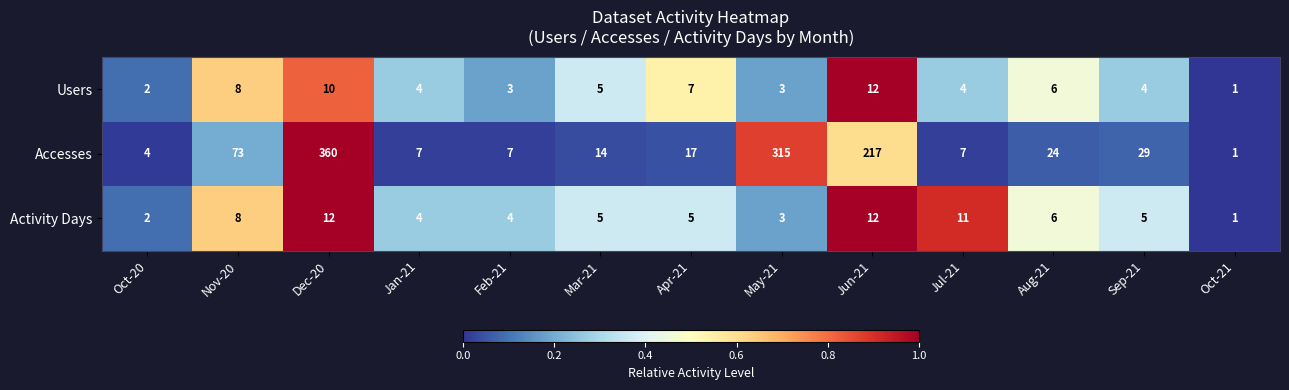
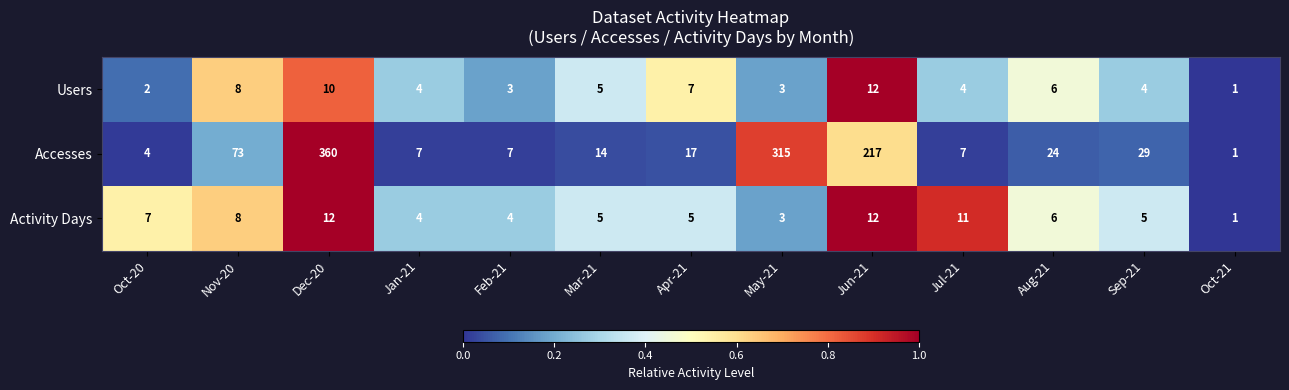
  {
    "Users": {
      "Oct-20": 2,
      "Nov-20": 8,
      "Dec-20": 10,
      "Jan-21": 4,
      "Feb-21": 3,
      "Mar-21": 5,
      "Apr-21": 7,
      "May-21": 3,
      "Jun-21": 12,
      "Jul-21": 4,
      "Aug-21": 6,
      "Sep-21": 4,
      "Oct-21": 1
    },
    "Accesses": {
      "Oct-20": 4,
      "Nov-20": 73,
      "Dec-20": 360,
      "Jan-21": 7,
      "Feb-21": 7,
      "Mar-21": 14,
      "Apr-21": 17,
      "May-21": 315,
      "Jun-21": 217,
      "Jul-21": 7,
      "Aug-21": 24,
      "Sep-21": 29,
      "Oct-21": 1
    },
    "Activity Days": {
-     "Oct-20": 2,
+     "Oct-20": 7,
      "Nov-20": 8,
      "Dec-20": 12,
      "Jan-21": 4,
      "Feb-21": 4,
      "Mar-21": 5,
      "Apr-21": 5,
      "May-21": 3,
      "Jun-21": 12,
      "Jul-21": 11,
      "Aug-21": 6,
      "Sep-21": 5,
      "Oct-21": 1
    }
  }
